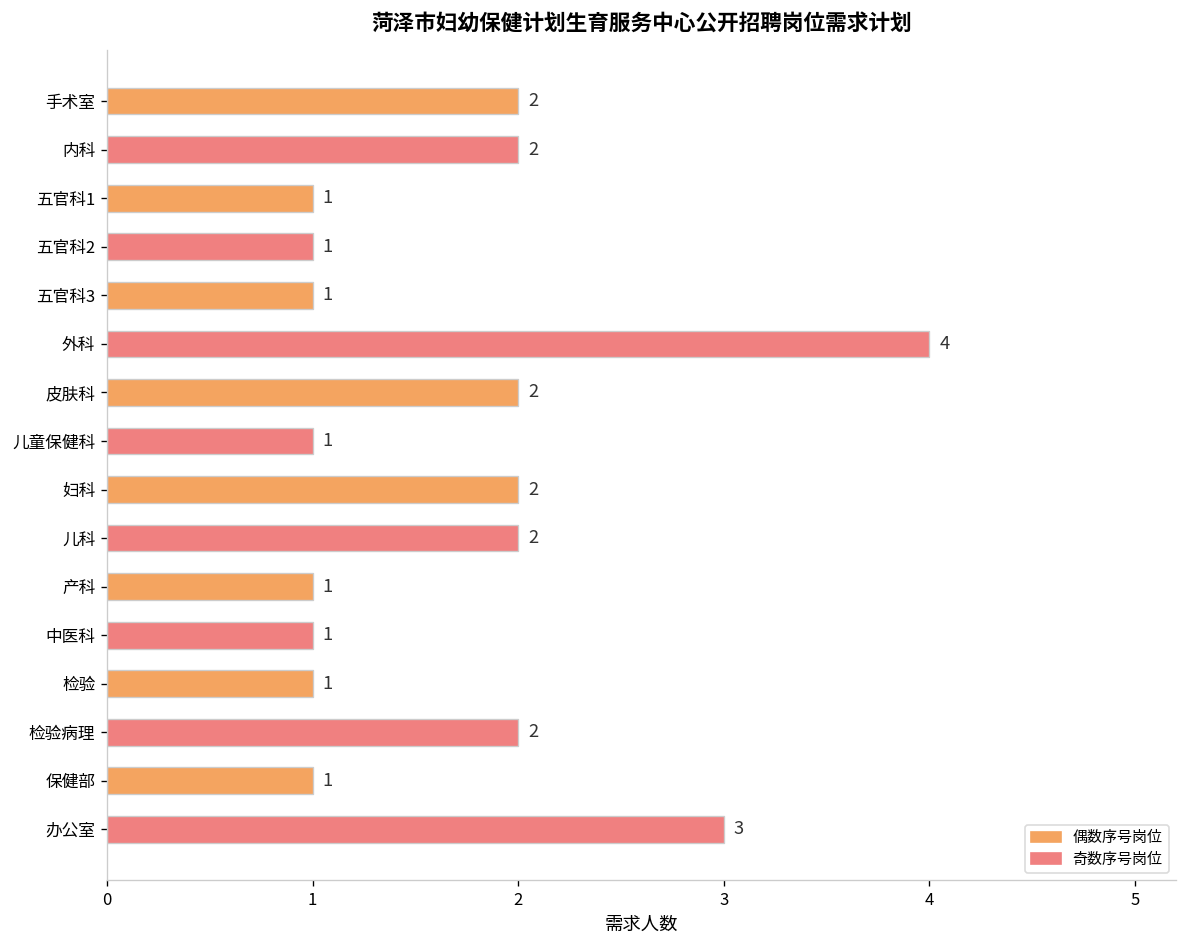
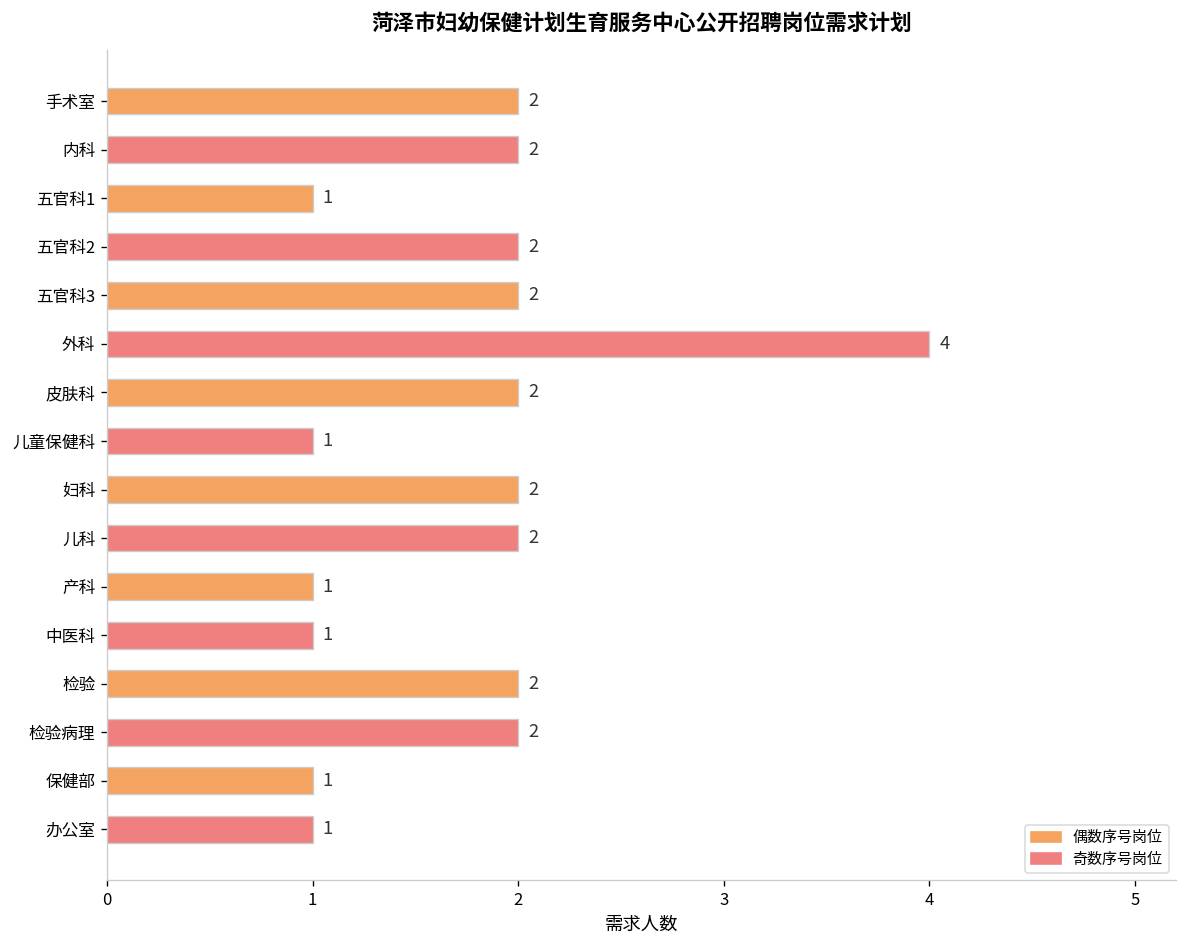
  {
    "手术室": 2,
    "内科": 2,
    "五官科1": 1,
-   "五官科2": 1,
-   "五官科3": 1,
+   "五官科2": 2,
+   "五官科3": 2,
    "外科": 4,
    "皮肤科": 2,
    "儿童保健科": 1,
    "妇科": 2,
    "儿科": 2,
    "产科": 1,
    "中医科": 1,
-   "检验": 1,
+   "检验": 2,
    "检验病理": 2,
    "保健部": 1,
-   "办公室": 3
+   "办公室": 1
  }
